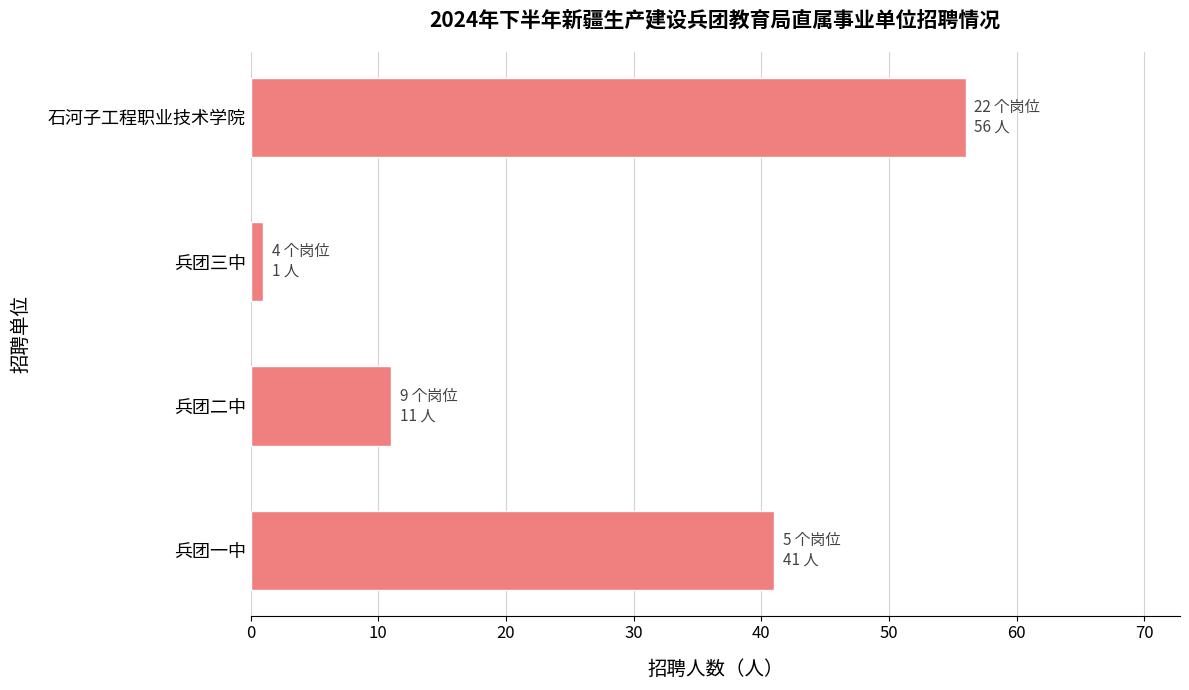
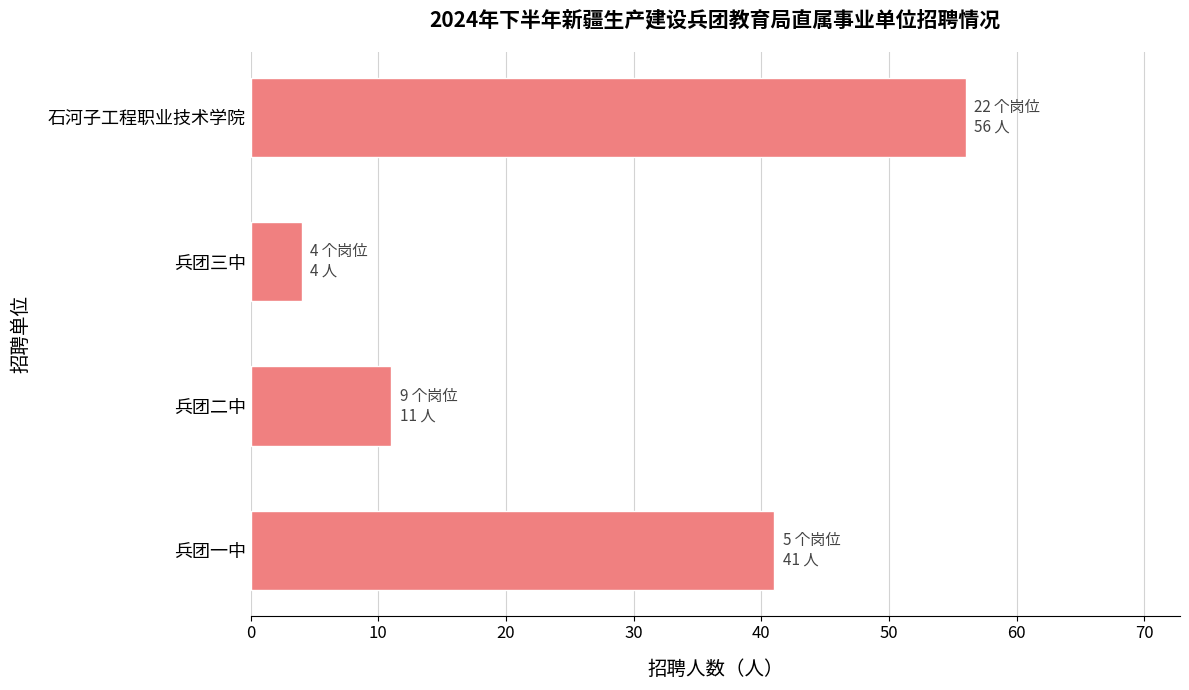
  {
    "石河子工程职业技术学院": 56,
-   "兵团三中": 1,
+   "兵团三中": 4,
    "兵团二中": 11,
    "兵团一中": 41
  }
